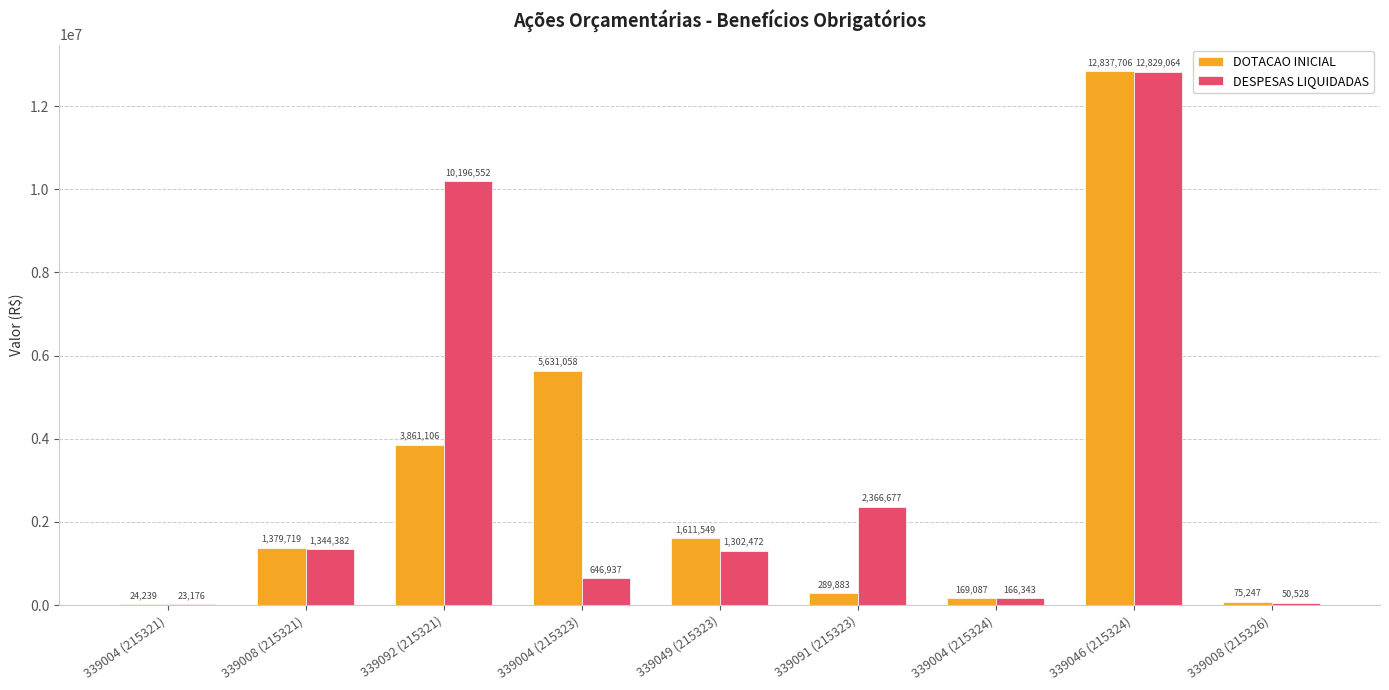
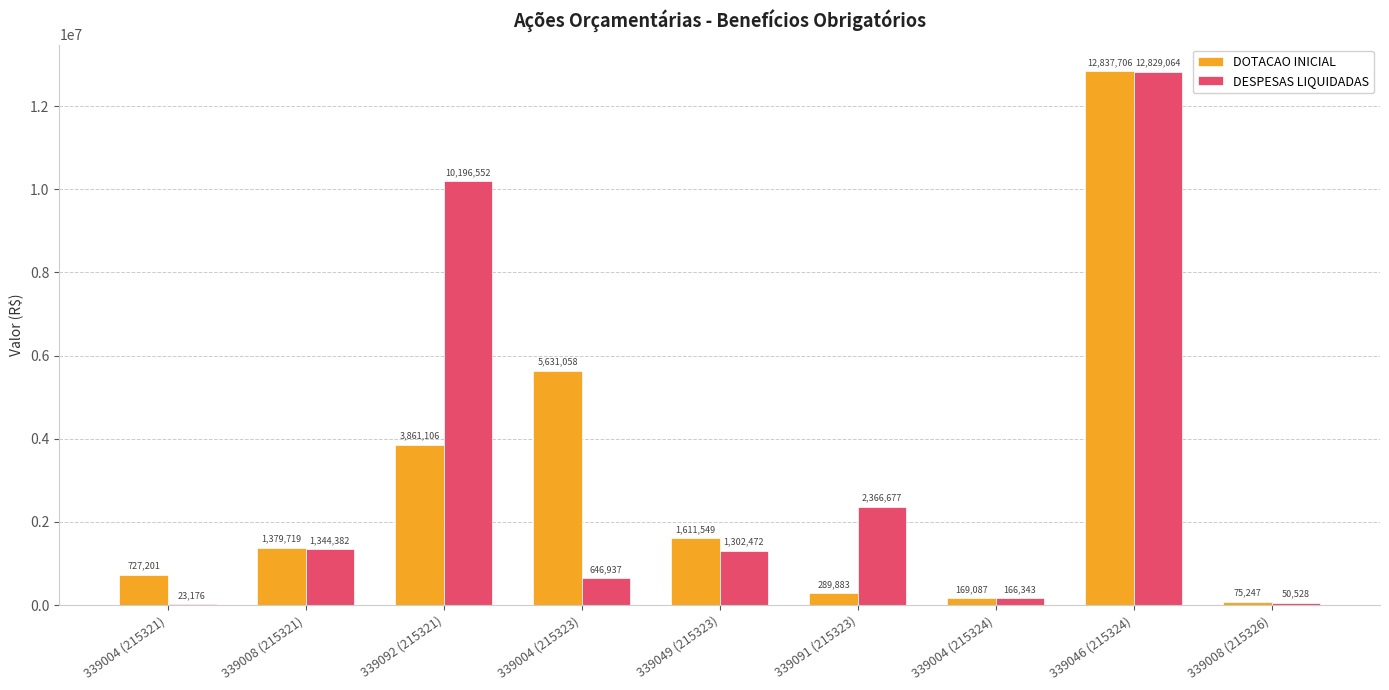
  {
    "DOTACAO INICIAL": {
-     "339004 (215321)": "24,239",
+     "339004 (215321)": "727,201",
      "339008 (215321)": "1,379,719",
      "339092 (215321)": "3,861,106",
      "339004 (215323)": "5,631,058",
      "339049 (215323)": "1,611,549",
      "339091 (215323)": "289,883",
      "339004 (215324)": "169,087",
      "339046 (215324)": "12,837,706",
      "339008 (215326)": "75,247"
    },
    "DESPESAS LIQUIDADAS": {
      "339004 (215321)": "23,176",
      "339008 (215321)": "1,344,382",
      "339092 (215321)": "10,196,552",
      "339004 (215323)": "646,937",
      "339049 (215323)": "1,302,472",
      "339091 (215323)": "2,366,677",
      "339004 (215324)": "166,343",
      "339046 (215324)": "12,829,064",
      "339008 (215326)": "50,528"
    }
  }
